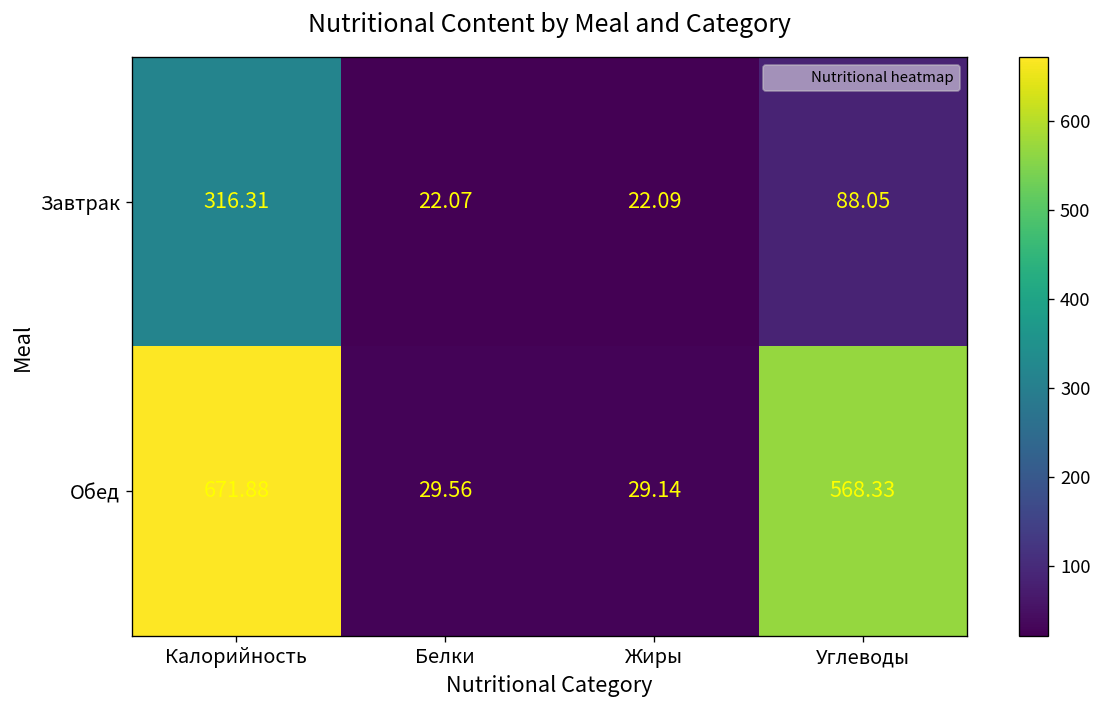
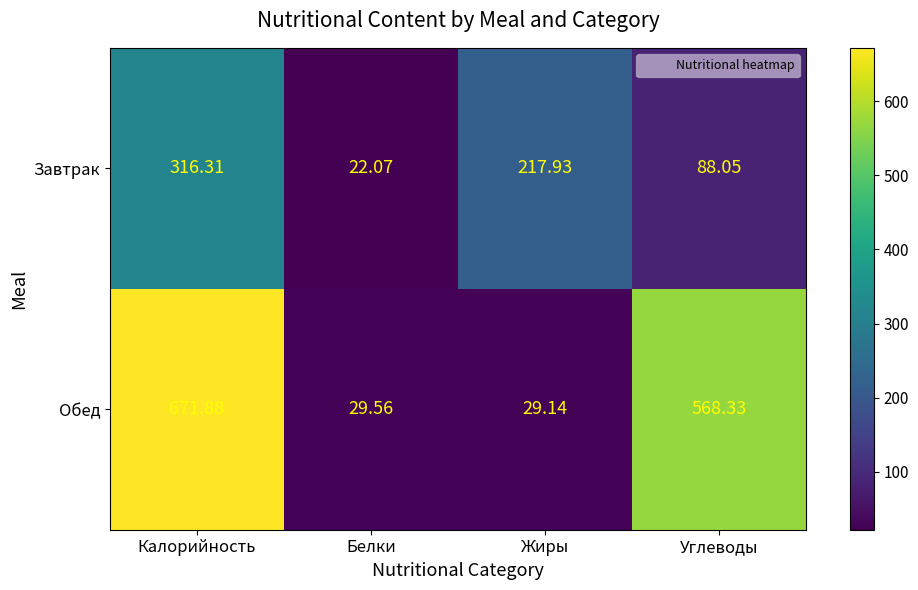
  {
    "Завтрак": {
      "Калорийность": 316.31,
      "Белки": 22.07,
-     "Жиры": 22.09,
+     "Жиры": 217.93,
      "Углеводы": 88.05
    },
    "Обед": {
      "Белки": 29.56,
      "Жиры": 29.14,
      "Углеводы": 568.33
    }
  }
